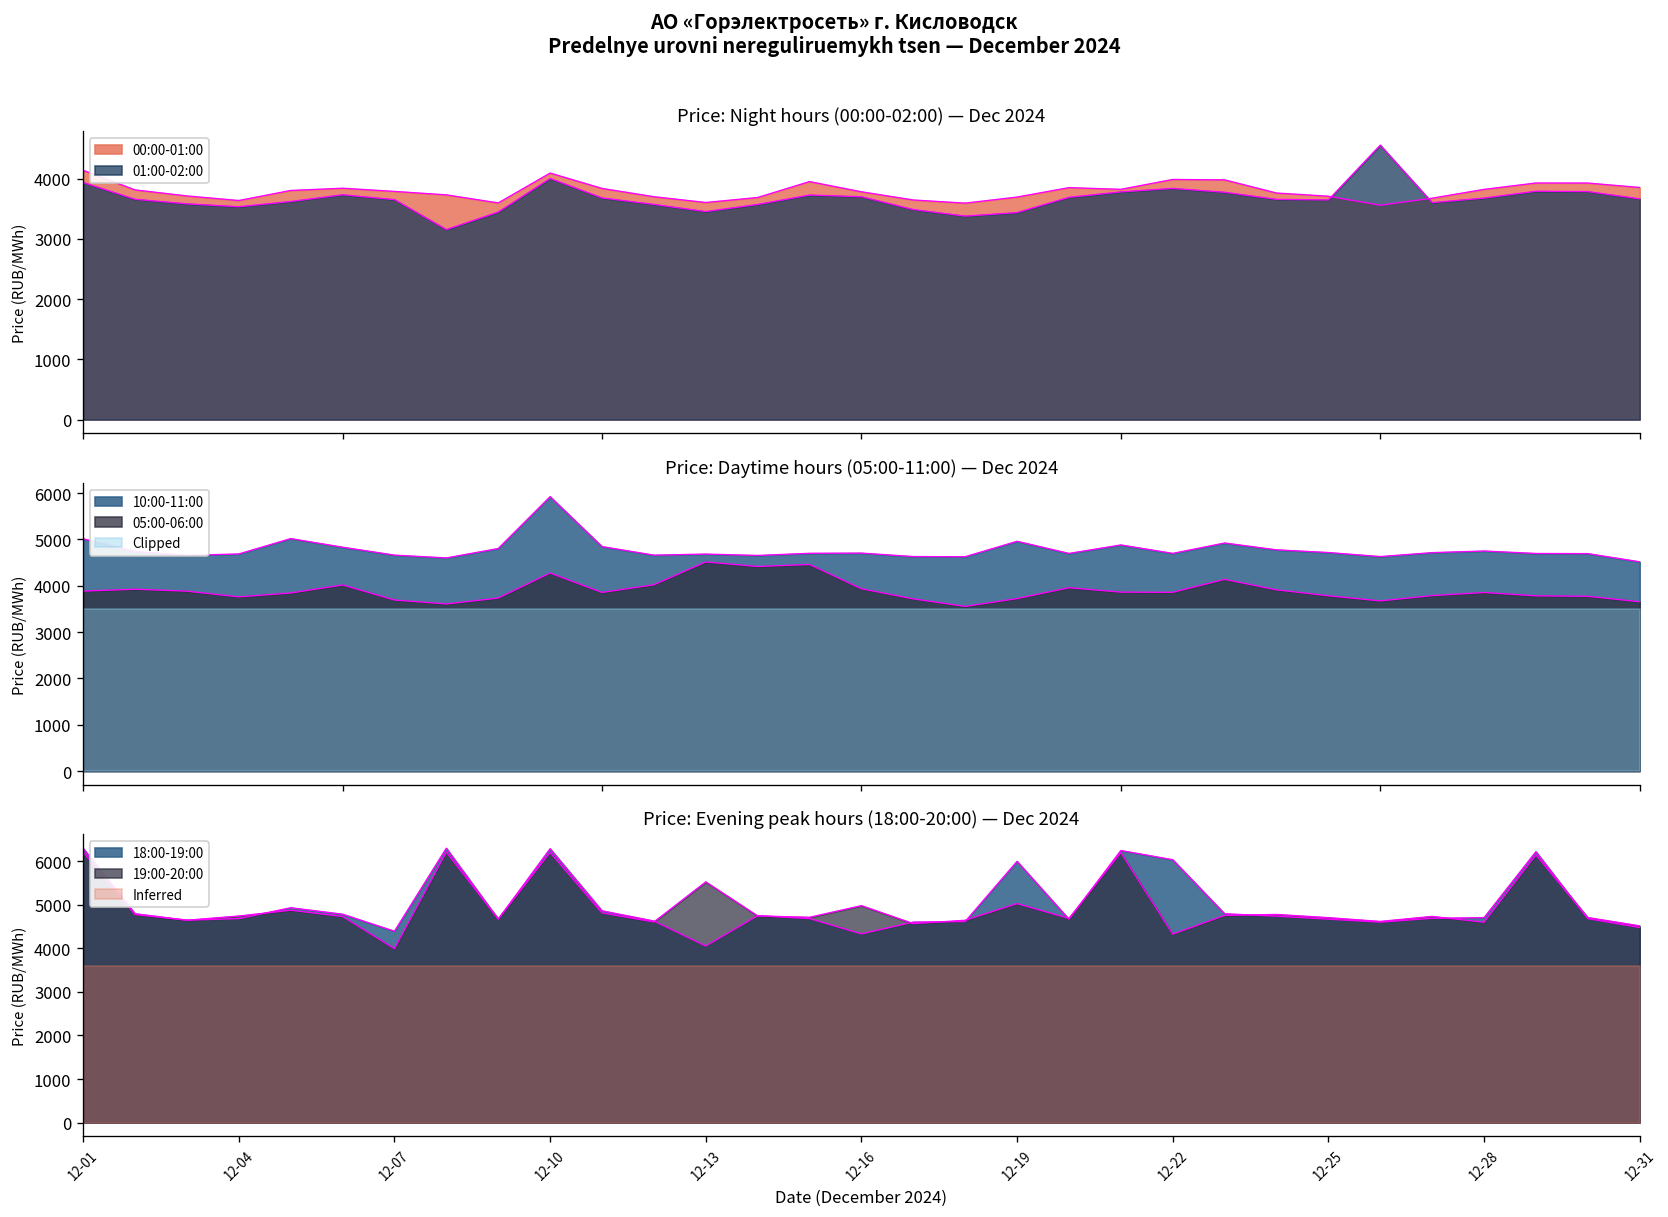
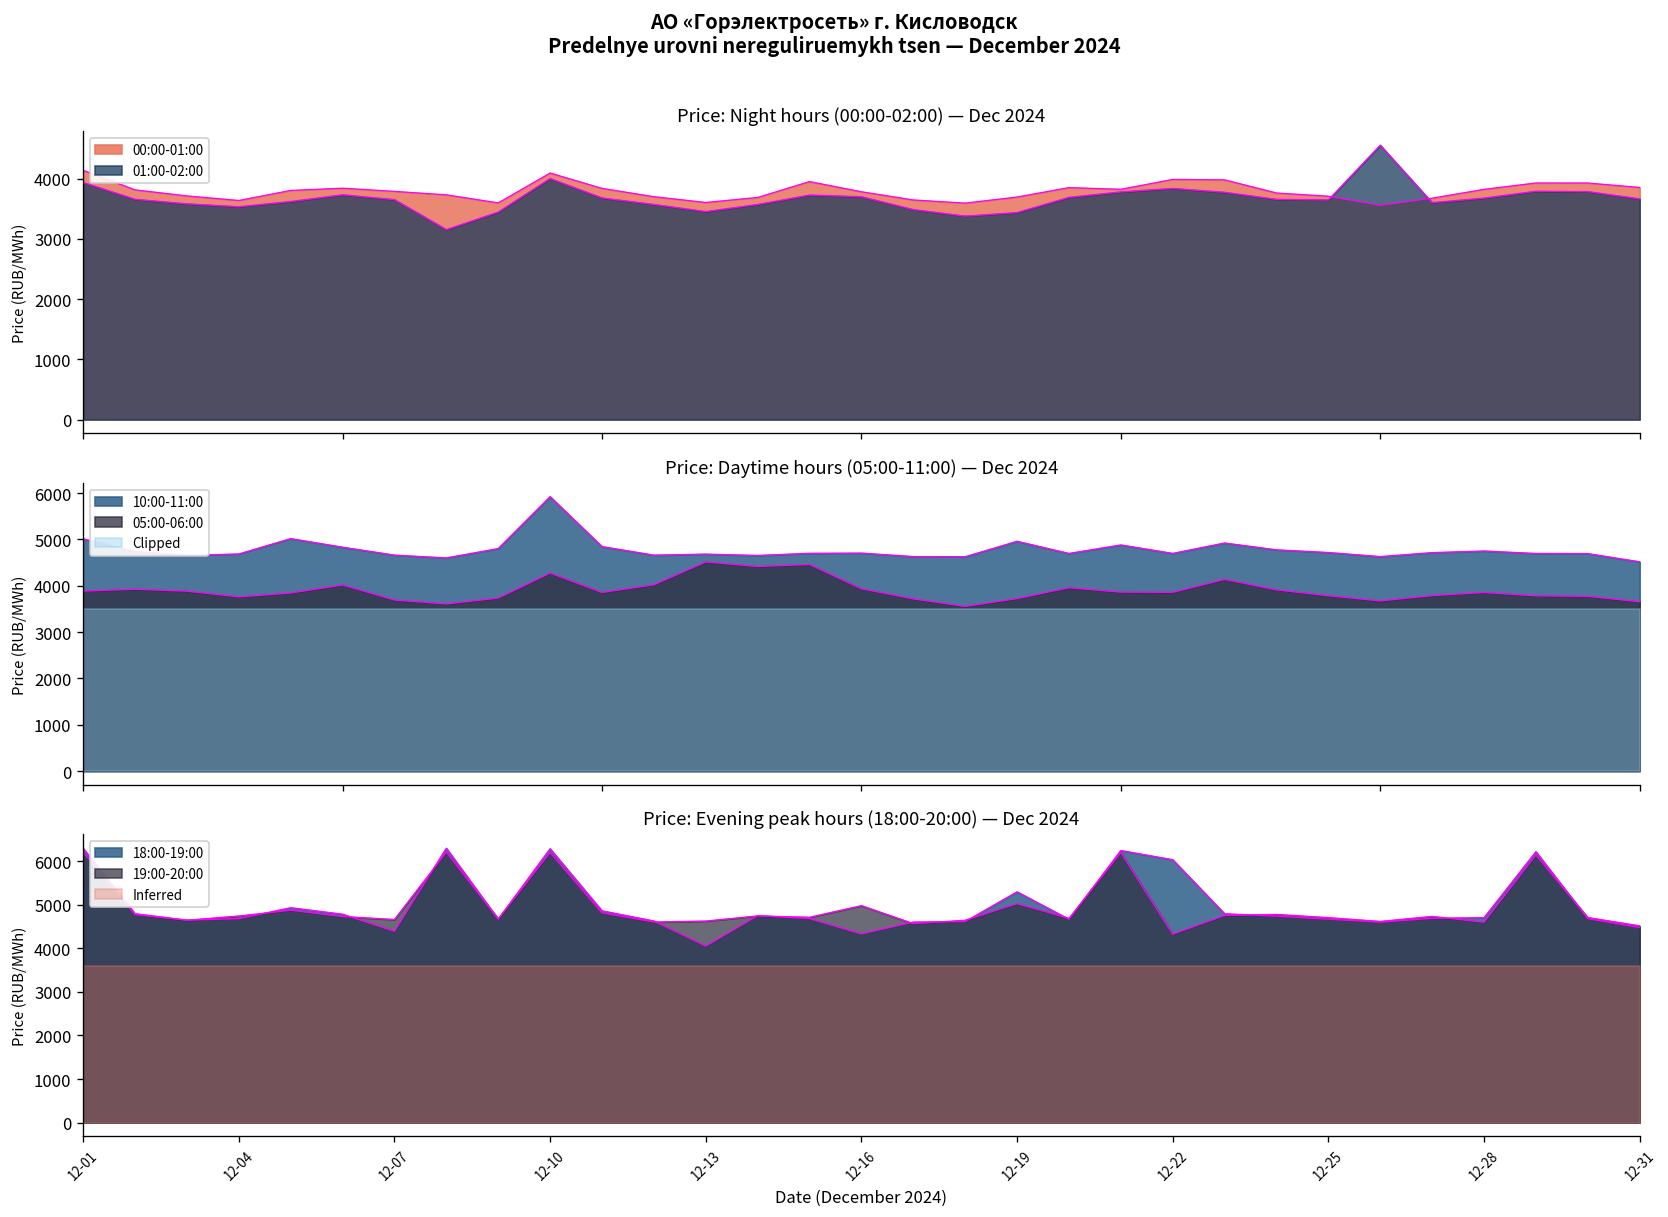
  {
    "Price: Evening peak hours (18:00-20:00) — Dec 2024": {
      "18:00-19:00": {
        "12-01": 6300,
        "12-07": 4400,
        "12-10": 6300,
        "12-13": 4100,
        "12-16": 4300,
-       "12-19": 6000,
+       "12-19": 5300,
        "12-22": 6000,
        "12-28": 4700
      },
      "19:00-20:00": {
        "12-01": 6200,
-       "12-07": 4000,
+       "12-07": 4700,
        "12-10": 6200,
-       "12-13": 5500,
+       "12-13": 4600,
        "12-16": 5000,
        "12-19": 5000,
        "12-22": 4300,
        "12-28": 4600
      },
      "Inferred": {
        "12-01": 3600,
        "12-04": 3600,
        "12-07": 3600,
        "12-10": 3600,
        "12-13": 3600,
        "12-16": 3600,
        "12-19": 3600,
        "12-22": 3600,
        "12-25": 3600,
        "12-28": 3600,
        "12-31": 3600
      }
    }
  }
